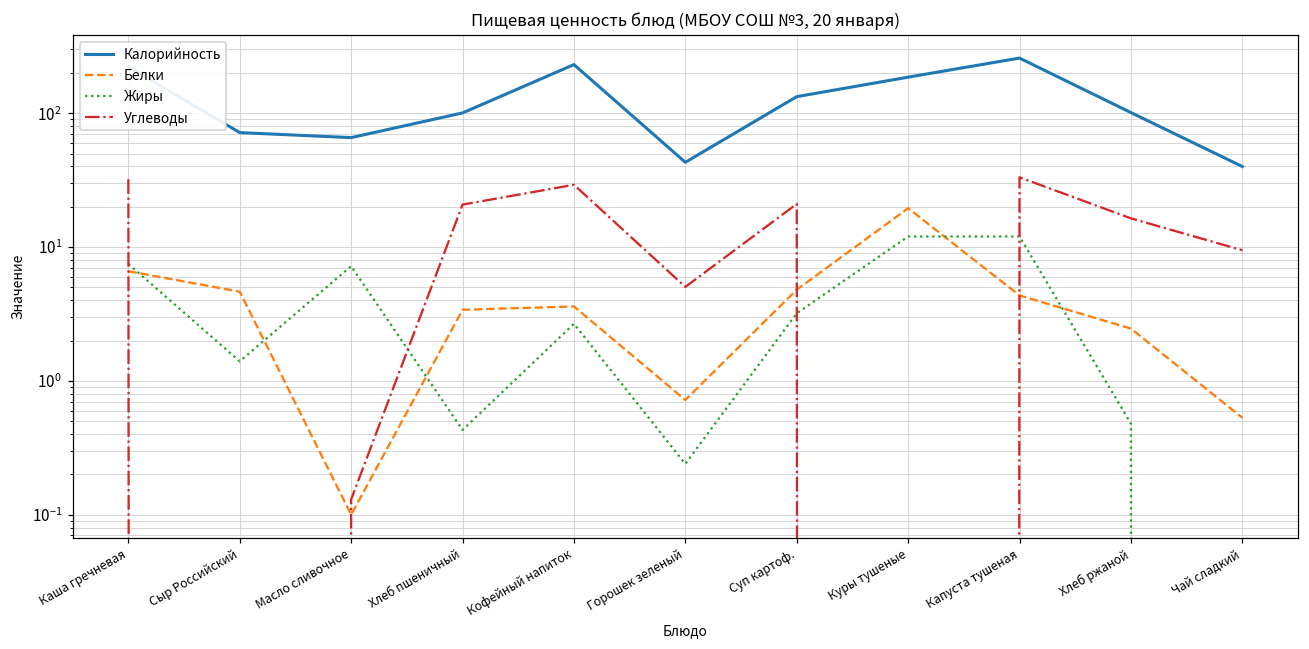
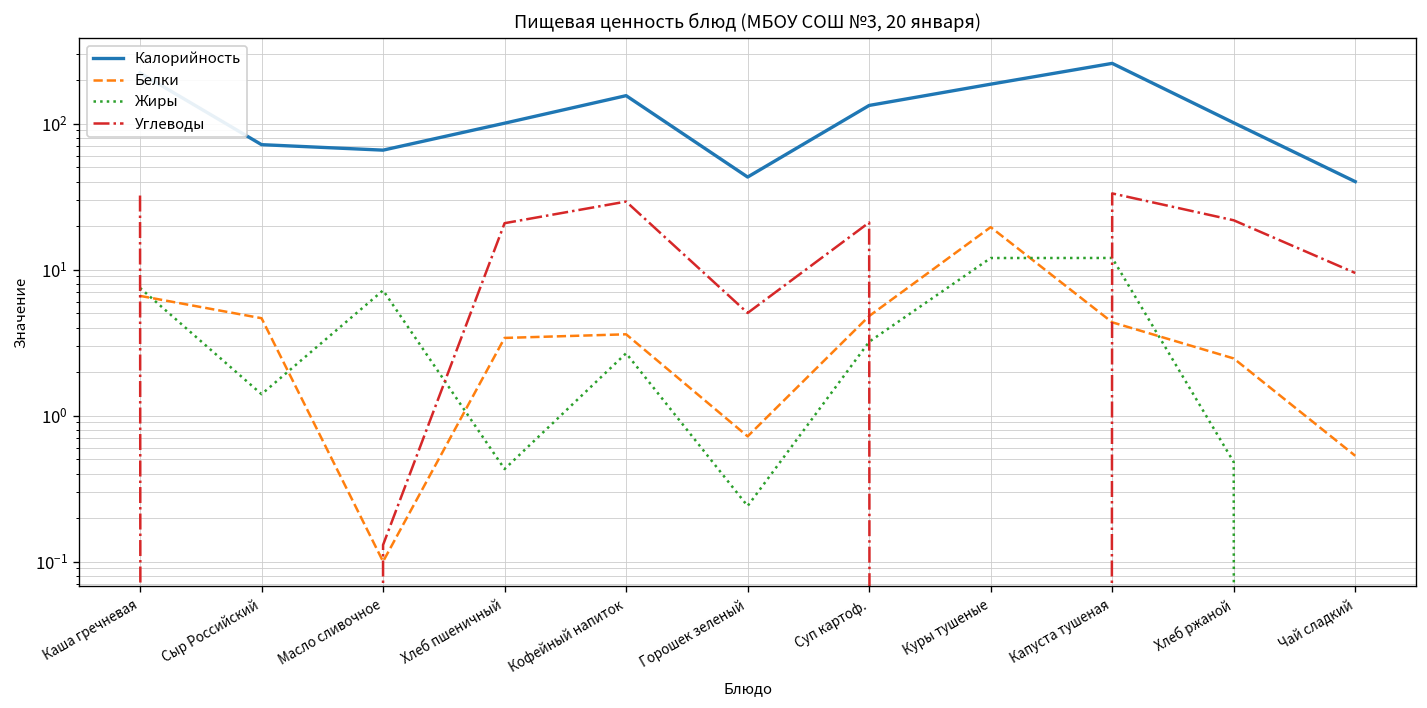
  {
    "Калорийность": {
      "Сыр Российский": 70,
      "Масло сливочное": 70,
      "Хлеб пшеничный": 100,
-     "Кофейный напиток": 230,
+     "Кофейный напиток": 160,
      "Горошек зеленый": 43,
      "Суп картоф.": 130,
      "Куры тушеные": 190,
      "Капуста тушеная": 260,
      "Хлеб ржаной": 100,
      "Чай сладкий": 40
    },
    "Белки": {
      "Каша гречневая": 7,
      "Сыр Российский": 4.6,
      "Масло сливочное": 0.10,
      "Хлеб пшеничный": 3.4,
      "Кофейный напиток": 3.6,
      "Горошек зеленый": 0.7,
      "Суп картоф.": 5,
      "Куры тушеные": 20,
      "Капуста тушеная": 4.4,
      "Хлеб ржаной": 2.5,
      "Чай сладкий": 0.5
    },
    "Жиры": {
      "Каша гречневая": 7,
      "Сыр Российский": 1.4,
      "Масло сливочное": 7,
      "Хлеб пшеничный": 0.43,
      "Кофейный напиток": 2.7,
      "Горошек зеленый": 0.24,
      "Суп картоф.": 3.2,
      "Куры тушеные": 12,
      "Капуста тушеная": 12,
      "Хлеб ржаной": 0.48
    },
    "Углеводы": {
      "Каша гречневая": 32,
      "Масло сливочное": 0.13,
      "Хлеб пшеничный": 21,
      "Кофейный напиток": 29,
      "Горошек зеленый": 5,
      "Суп картоф.": 21,
      "Капуста тушеная": 33,
-     "Хлеб ржаной": 16,
+     "Хлеб ржаной": 22,
      "Чай сладкий": 9
    }
  }
